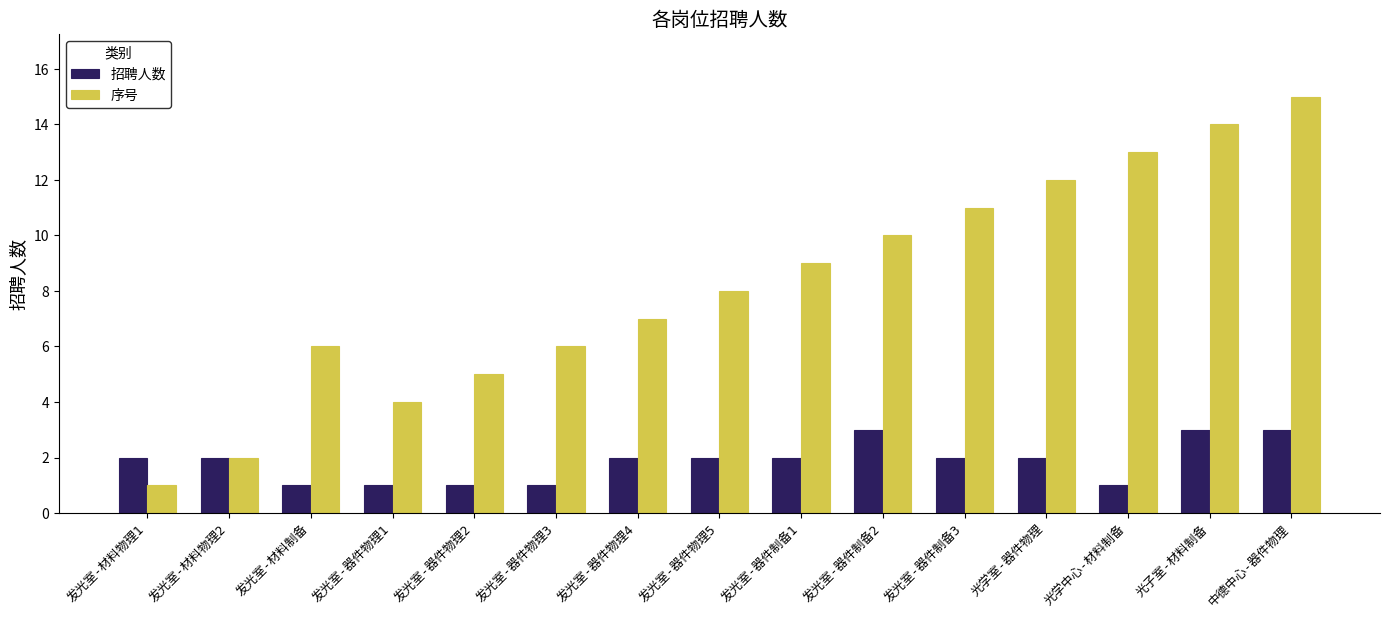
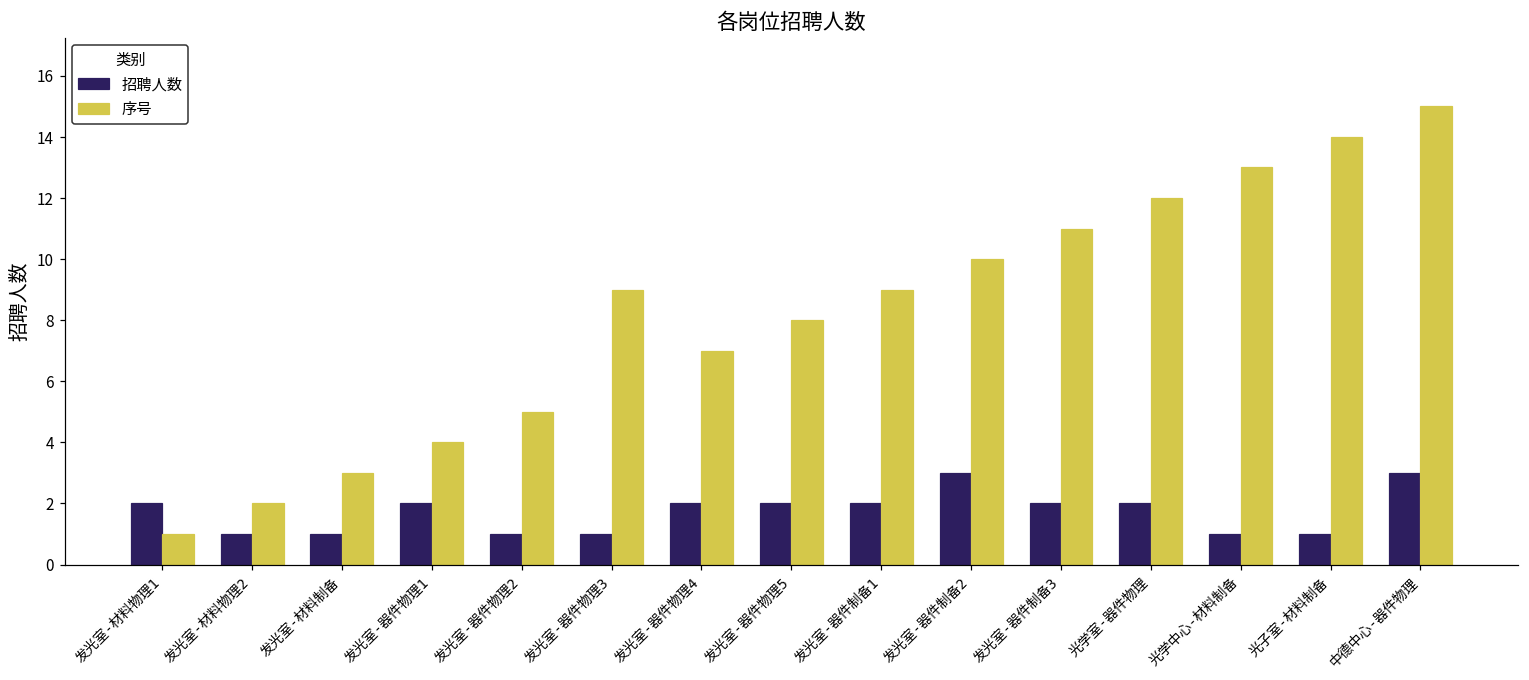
  {
    "招聘人数": {
      "发光室-材料物理1": 2,
-     "发光室-材料物理2": 2,
+     "发光室-材料物理2": 1,
      "发光室-材料制备": 1,
-     "发光室-器件物理1": 1,
+     "发光室-器件物理1": 2,
      "发光室-器件物理2": 1,
      "发光室-器件物理3": 1,
      "发光室-器件物理4": 2,
      "发光室-器件物理5": 2,
      "发光室-器件制备1": 2,
      "发光室-器件制备2": 3,
      "发光室-器件制备3": 2,
      "光学室-器件物理": 2,
      "光学中心-材料制备": 1,
-     "光子室-材料制备": 3,
+     "光子室-材料制备": 1,
      "中德中心-器件物理": 3
    },
    "序号": {
      "发光室-材料物理1": 1,
      "发光室-材料物理2": 2,
-     "发光室-材料制备": 6,
+     "发光室-材料制备": 3,
      "发光室-器件物理1": 4,
      "发光室-器件物理2": 5,
-     "发光室-器件物理3": 6,
+     "发光室-器件物理3": 9,
      "发光室-器件物理4": 7,
      "发光室-器件物理5": 8,
      "发光室-器件制备1": 9,
      "发光室-器件制备2": 10,
      "发光室-器件制备3": 11,
      "光学室-器件物理": 12,
      "光学中心-材料制备": 13,
      "光子室-材料制备": 14,
      "中德中心-器件物理": 15
    }
  }
